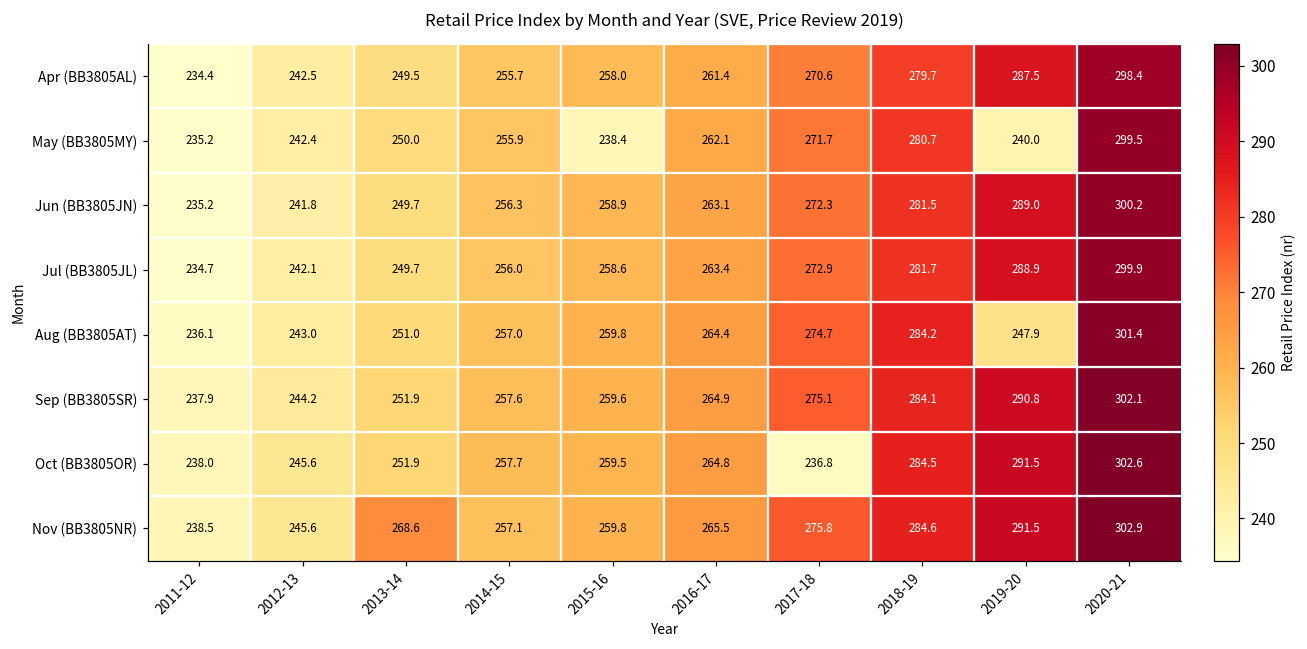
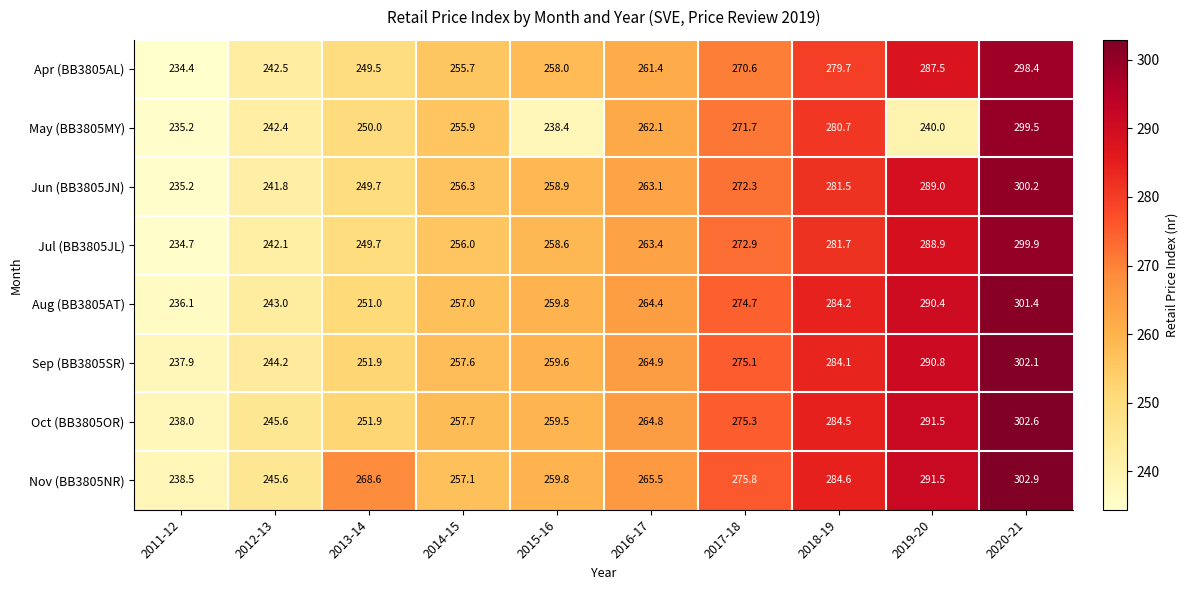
  {
    "Apr (BB3805AL)": {
      "2011-12": 234.4,
      "2012-13": 242.5,
      "2013-14": 249.5,
      "2014-15": 255.7,
      "2015-16": 258.0,
      "2016-17": 261.4,
      "2017-18": 270.6,
      "2018-19": 279.7,
      "2019-20": 287.5,
      "2020-21": 298.4
    },
    "May (BB3805MY)": {
      "2011-12": 235.2,
      "2012-13": 242.4,
      "2013-14": 250.0,
      "2014-15": 255.9,
      "2015-16": 238.4,
      "2016-17": 262.1,
      "2017-18": 271.7,
      "2018-19": 280.7,
      "2019-20": 240.0,
      "2020-21": 299.5
    },
    "Jun (BB3805JN)": {
      "2011-12": 235.2,
      "2012-13": 241.8,
      "2013-14": 249.7,
      "2014-15": 256.3,
      "2015-16": 258.9,
      "2016-17": 263.1,
      "2017-18": 272.3,
      "2018-19": 281.5,
      "2019-20": 289.0,
      "2020-21": 300.2
    },
    "Jul (BB3805JL)": {
      "2011-12": 234.7,
      "2012-13": 242.1,
      "2013-14": 249.7,
      "2014-15": 256.0,
      "2015-16": 258.6,
      "2016-17": 263.4,
      "2017-18": 272.9,
      "2018-19": 281.7,
      "2019-20": 288.9,
      "2020-21": 299.9
    },
    "Aug (BB3805AT)": {
      "2011-12": 236.1,
      "2012-13": 243.0,
      "2013-14": 251.0,
      "2014-15": 257.0,
      "2015-16": 259.8,
      "2016-17": 264.4,
      "2017-18": 274.7,
      "2018-19": 284.2,
-     "2019-20": 247.9,
+     "2019-20": 290.4,
      "2020-21": 301.4
    },
    "Sep (BB3805SR)": {
      "2011-12": 237.9,
      "2012-13": 244.2,
      "2013-14": 251.9,
      "2014-15": 257.6,
      "2015-16": 259.6,
      "2016-17": 264.9,
      "2017-18": 275.1,
      "2018-19": 284.1,
      "2019-20": 290.8,
      "2020-21": 302.1
    },
    "Oct (BB3805OR)": {
      "2011-12": 238.0,
      "2012-13": 245.6,
      "2013-14": 251.9,
      "2014-15": 257.7,
      "2015-16": 259.5,
      "2016-17": 264.8,
-     "2017-18": 236.8,
+     "2017-18": 275.3,
      "2018-19": 284.5,
      "2019-20": 291.5,
      "2020-21": 302.6
    },
    "Nov (BB3805NR)": {
      "2011-12": 238.5,
      "2012-13": 245.6,
      "2013-14": 268.6,
      "2014-15": 257.1,
      "2015-16": 259.8,
      "2016-17": 265.5,
      "2017-18": 275.8,
      "2018-19": 284.6,
      "2019-20": 291.5,
      "2020-21": 302.9
    }
  }
